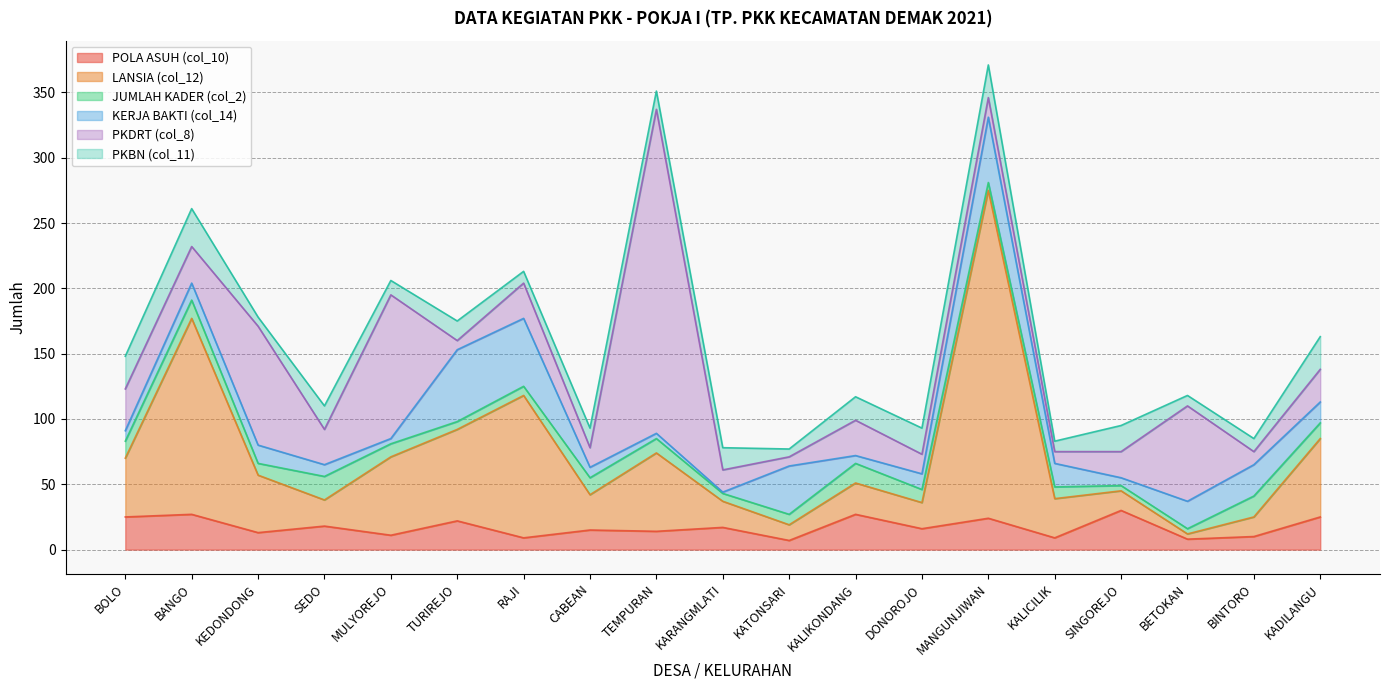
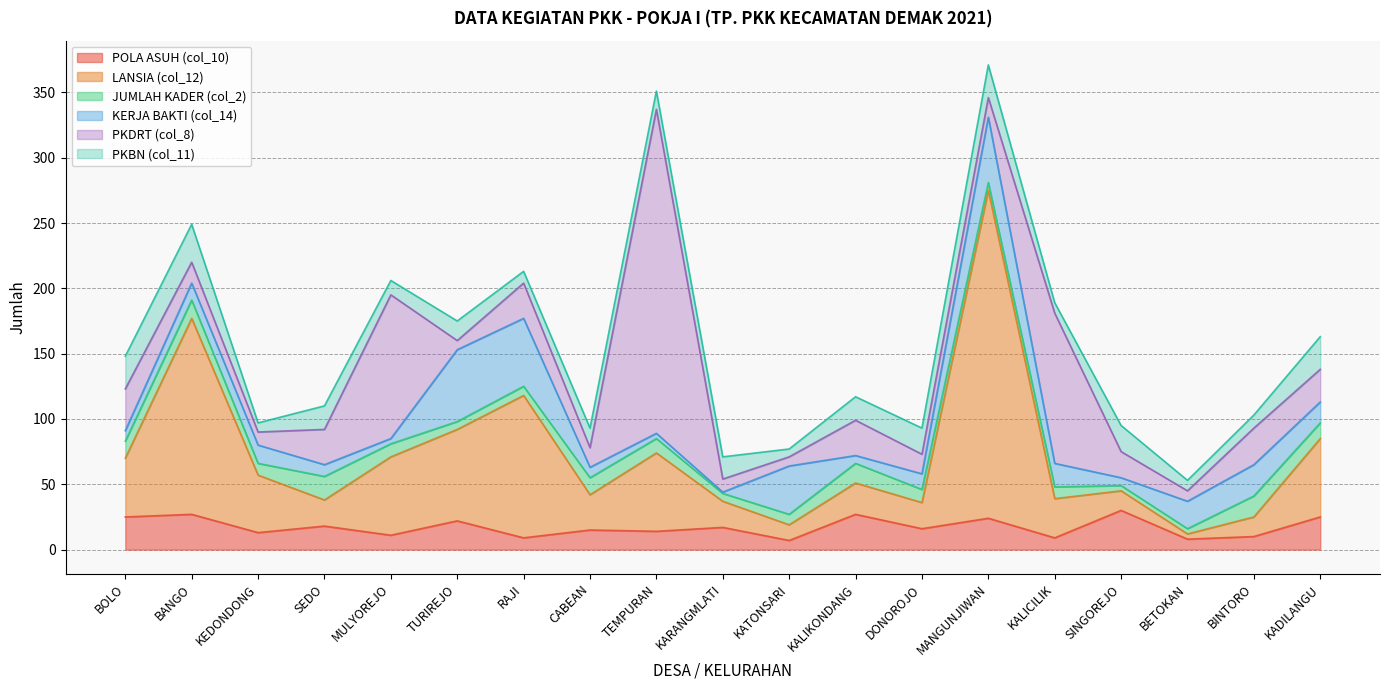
  {
    "PKDRT (col_8)": {
      "BOLO": 32,
-     "BANGO": 28,
-     "KEDONDONG": 91,
+     "BANGO": 16,
+     "KEDONDONG": 10,
      "SEDO": 27,
      "MULYOREJO": 110,
      "TURIREJO": 7,
      "RAJI": 27,
      "CABEAN": 15,
      "TEMPURAN": 248,
-     "KARANGMLATI": 17,
+     "KARANGMLATI": 10,
      "KATONSARI": 7,
      "KALIKONDANG": 27,
      "DONOROJO": 15,
      "MANGUNJIWAN": 15,
-     "KALICILIK": 9,
+     "KALICILIK": 115,
      "SINGOREJO": 20,
-     "BETOKAN": 73,
-     "BINTORO": 10,
+     "BETOKAN": 8,
+     "BINTORO": 28,
      "KADILANGU": 25
    }
  }
